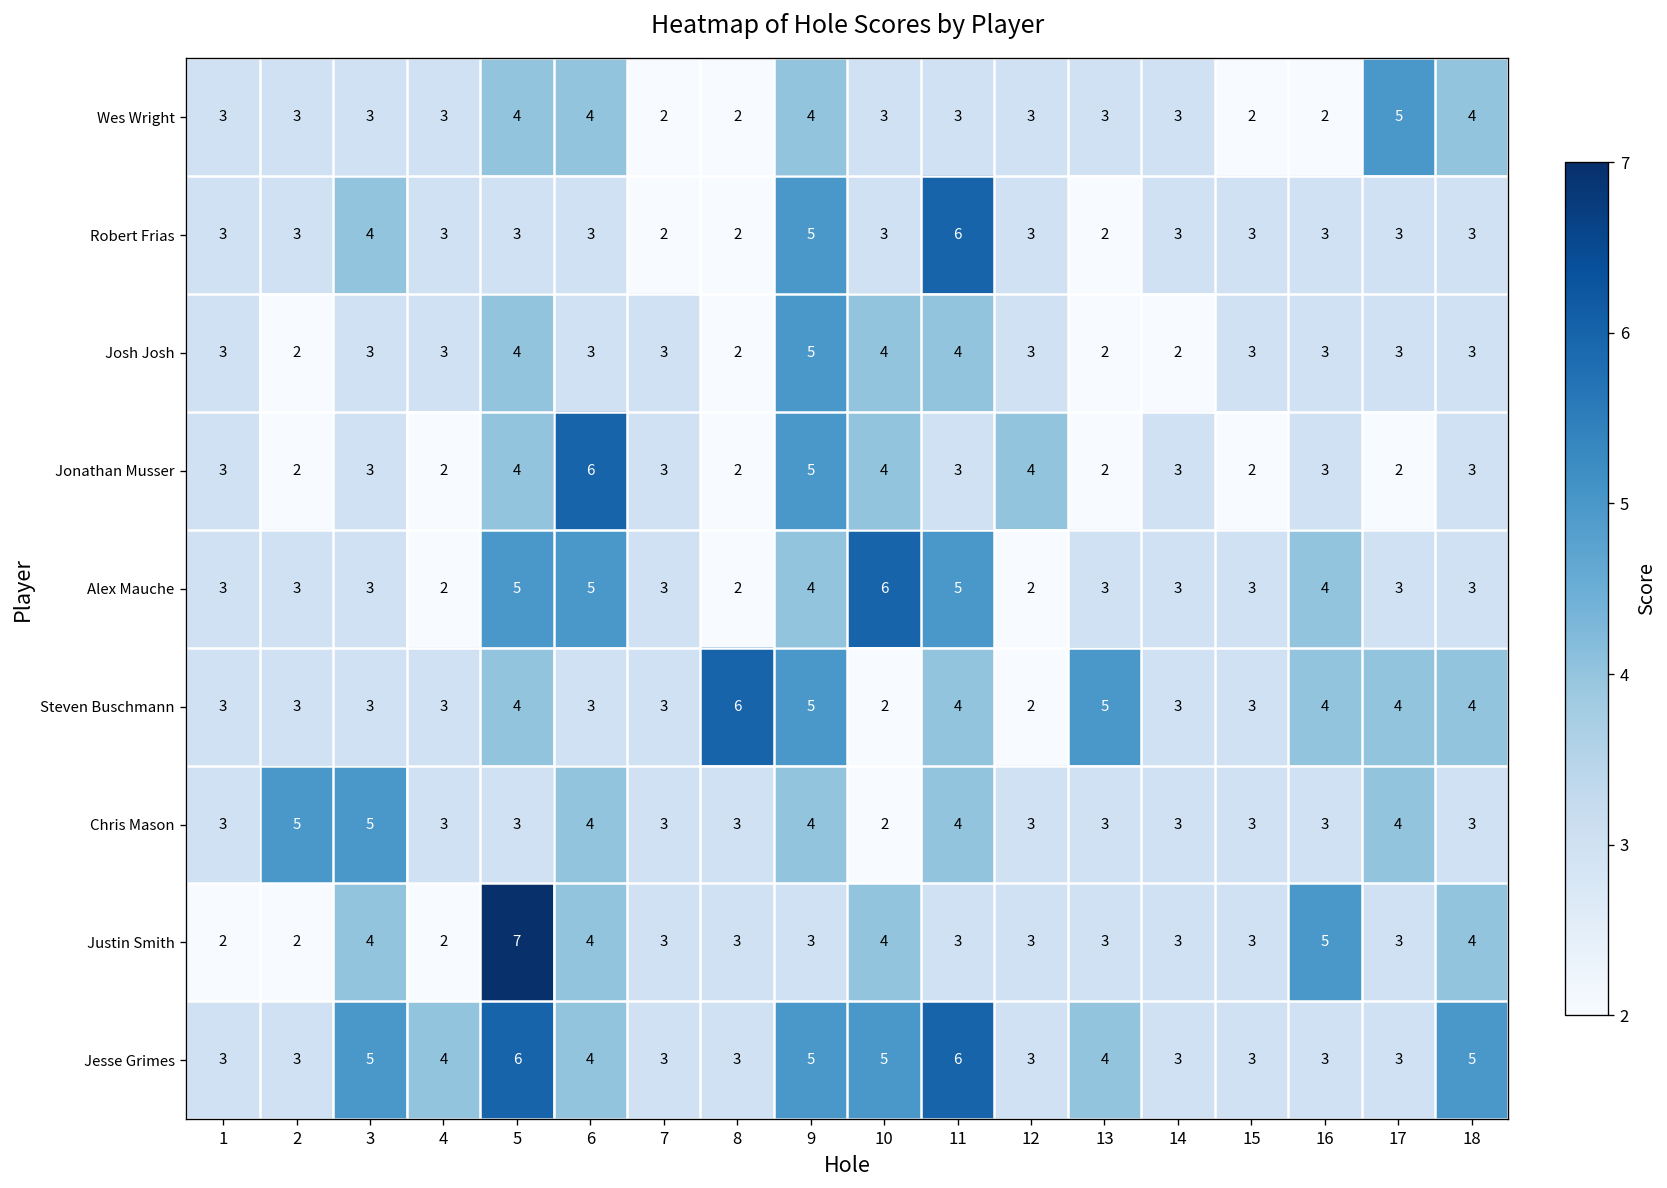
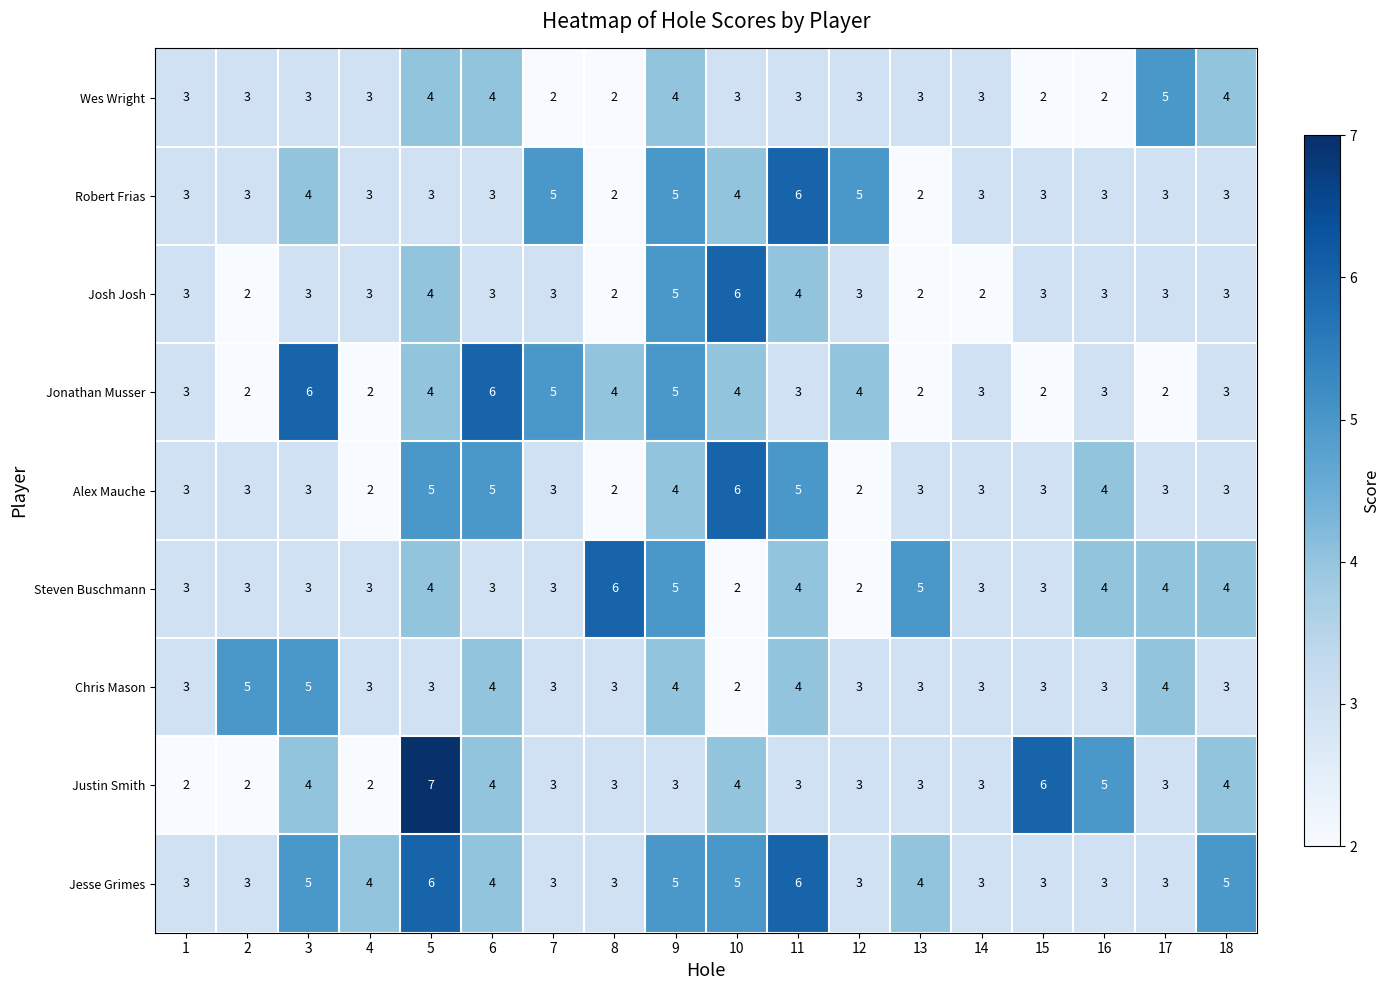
  {
    "Wes Wright": {
      "1": 3,
      "2": 3,
      "3": 3,
      "4": 3,
      "5": 4,
      "6": 4,
      "7": 2,
      "8": 2,
      "9": 4,
      "10": 3,
      "11": 3,
      "12": 3,
      "13": 3,
      "14": 3,
      "15": 2,
      "16": 2,
      "17": 5,
      "18": 4
    },
    "Robert Frias": {
      "1": 3,
      "2": 3,
      "3": 4,
      "4": 3,
      "5": 3,
      "6": 3,
-     "7": 2,
+     "7": 5,
      "8": 2,
      "9": 5,
-     "10": 3,
+     "10": 4,
      "11": 6,
-     "12": 3,
+     "12": 5,
      "13": 2,
      "14": 3,
      "15": 3,
      "16": 3,
      "17": 3,
      "18": 3
    },
    "Josh Josh": {
      "1": 3,
      "2": 2,
      "3": 3,
      "4": 3,
      "5": 4,
      "6": 3,
      "7": 3,
      "8": 2,
      "9": 5,
-     "10": 4,
+     "10": 6,
      "11": 4,
      "12": 3,
      "13": 2,
      "14": 2,
      "15": 3,
      "16": 3,
      "17": 3,
      "18": 3
    },
    "Jonathan Musser": {
      "1": 3,
      "2": 2,
-     "3": 3,
+     "3": 6,
      "4": 2,
      "5": 4,
      "6": 6,
-     "7": 3,
-     "8": 2,
+     "7": 5,
+     "8": 4,
      "9": 5,
      "10": 4,
      "11": 3,
      "12": 4,
      "13": 2,
      "14": 3,
      "15": 2,
      "16": 3,
      "17": 2,
      "18": 3
    },
    "Alex Mauche": {
      "1": 3,
      "2": 3,
      "3": 3,
      "4": 2,
      "5": 5,
      "6": 5,
      "7": 3,
      "8": 2,
      "9": 4,
      "10": 6,
      "11": 5,
      "12": 2,
      "13": 3,
      "14": 3,
      "15": 3,
      "16": 4,
      "17": 3,
      "18": 3
    },
    "Steven Buschmann": {
      "1": 3,
      "2": 3,
      "3": 3,
      "4": 3,
      "5": 4,
      "6": 3,
      "7": 3,
      "8": 6,
      "9": 5,
      "10": 2,
      "11": 4,
      "12": 2,
      "13": 5,
      "14": 3,
      "15": 3,
      "16": 4,
      "17": 4,
      "18": 4
    },
    "Chris Mason": {
      "1": 3,
      "2": 5,
      "3": 5,
      "4": 3,
      "5": 3,
      "6": 4,
      "7": 3,
      "8": 3,
      "9": 4,
      "10": 2,
      "11": 4,
      "12": 3,
      "13": 3,
      "14": 3,
      "15": 3,
      "16": 3,
      "17": 4,
      "18": 3
    },
    "Justin Smith": {
      "1": 2,
      "2": 2,
      "3": 4,
      "4": 2,
      "5": 7,
      "6": 4,
      "7": 3,
      "8": 3,
      "9": 3,
      "10": 4,
      "11": 3,
      "12": 3,
      "13": 3,
      "14": 3,
-     "15": 3,
+     "15": 6,
      "16": 5,
      "17": 3,
      "18": 4
    },
    "Jesse Grimes": {
      "1": 3,
      "2": 3,
      "3": 5,
      "4": 4,
      "5": 6,
      "6": 4,
      "7": 3,
      "8": 3,
      "9": 5,
      "10": 5,
      "11": 6,
      "12": 3,
      "13": 4,
      "14": 3,
      "15": 3,
      "16": 3,
      "17": 3,
      "18": 5
    }
  }
